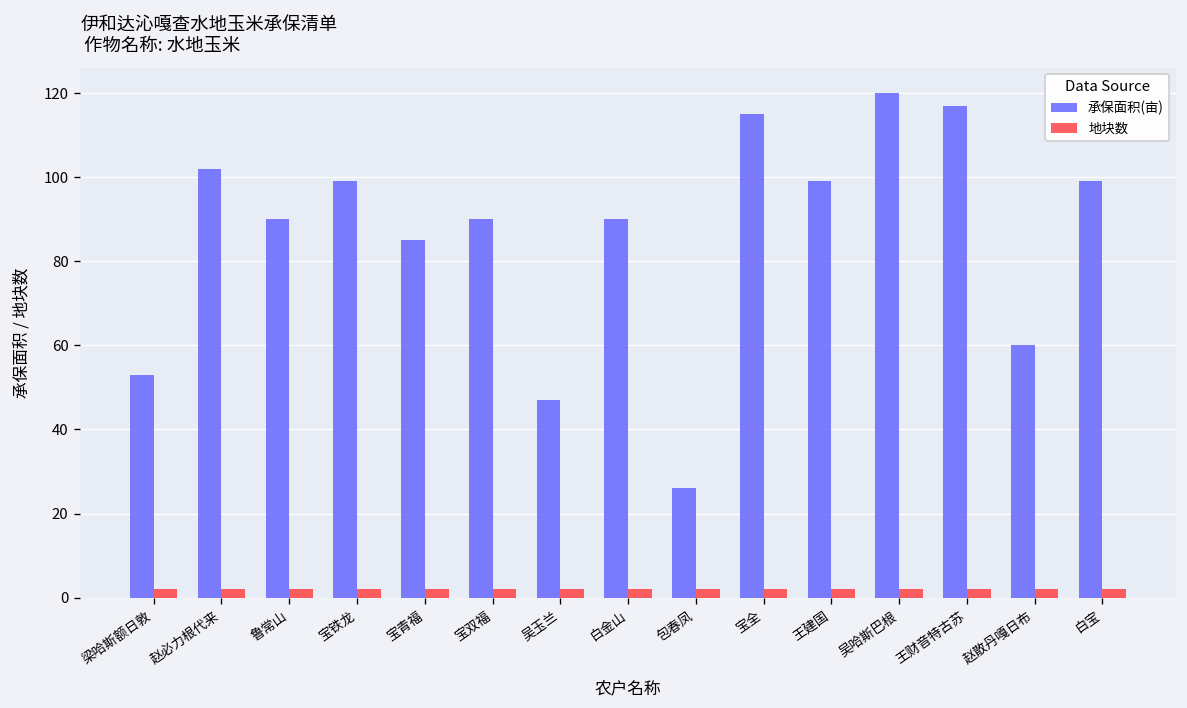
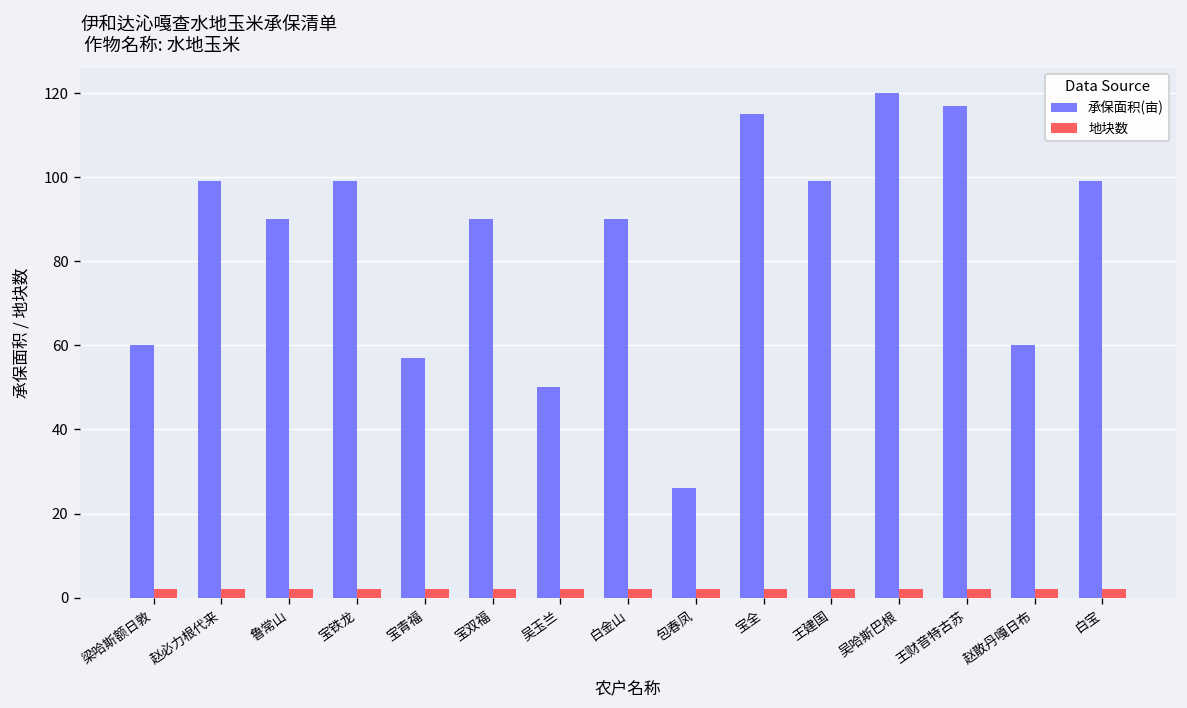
  {
    "承保面积(亩)": {
-     "梁哈斯额日敦": 53,
-     "赵必力根代来": 102,
+     "梁哈斯额日敦": 60,
+     "赵必力根代来": 99,
      "鲁常山": 90,
      "宝铁龙": 99,
-     "宝青福": 85,
+     "宝青福": 57,
      "宝双福": 90,
-     "吴玉兰": 47,
+     "吴玉兰": 50,
      "白金山": 90,
      "包春凤": 26,
      "宝全": 115,
      "王建国": 99,
      "吴哈斯巴根": 120,
      "王财音特古苏": 117,
      "赵散丹嘎日布": 60,
      "白宝": 99
    },
    "地块数": {
      "梁哈斯额日敦": 2,
      "赵必力根代来": 2,
      "鲁常山": 2,
      "宝铁龙": 2,
      "宝青福": 2,
      "宝双福": 2,
      "吴玉兰": 2,
      "白金山": 2,
      "包春凤": 2,
      "宝全": 2,
      "王建国": 2,
      "吴哈斯巴根": 2,
      "王财音特古苏": 2,
      "赵散丹嘎日布": 2,
      "白宝": 2
    }
  }
